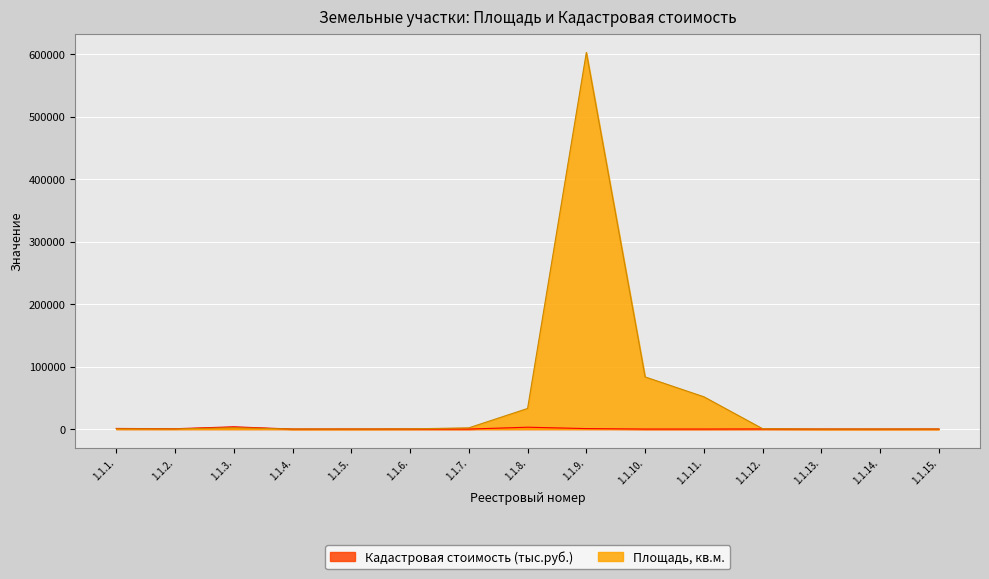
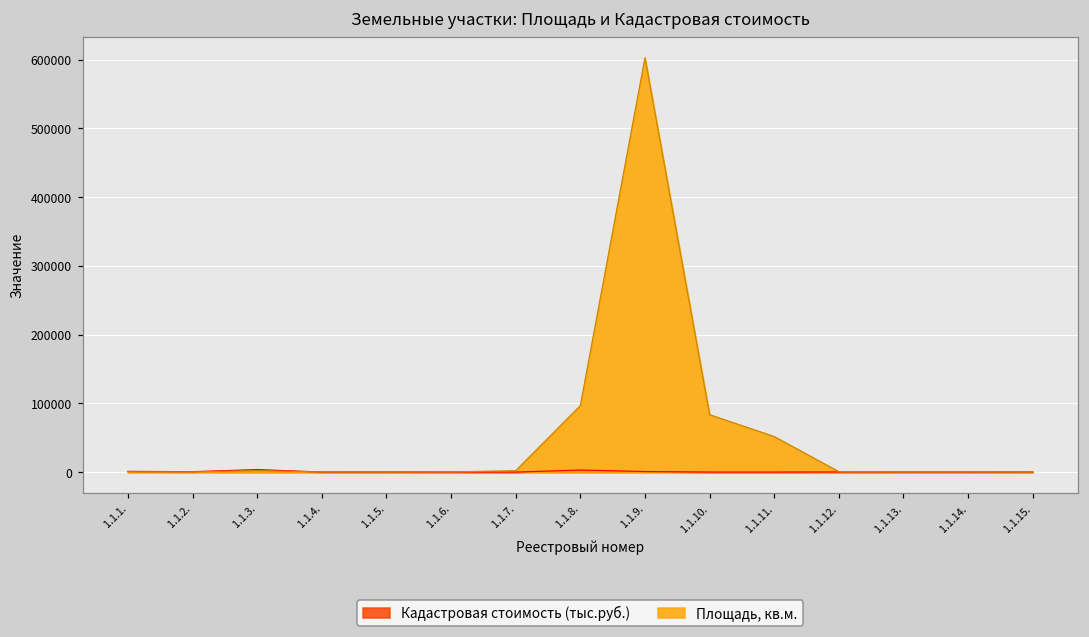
  {
    "Кадастровая стоимость (тыс.руб.)": {
      "1.1.8.": 0,
      "1.1.9.": 0,
      "1.1.10.": 0,
      "1.1.11.": 0
    },
    "Площадь, кв.м.": {
-     "1.1.8.": 30000,
+     "1.1.8.": 100000,
      "1.1.9.": 600000,
      "1.1.10.": 80000,
      "1.1.11.": 50000
    }
  }
